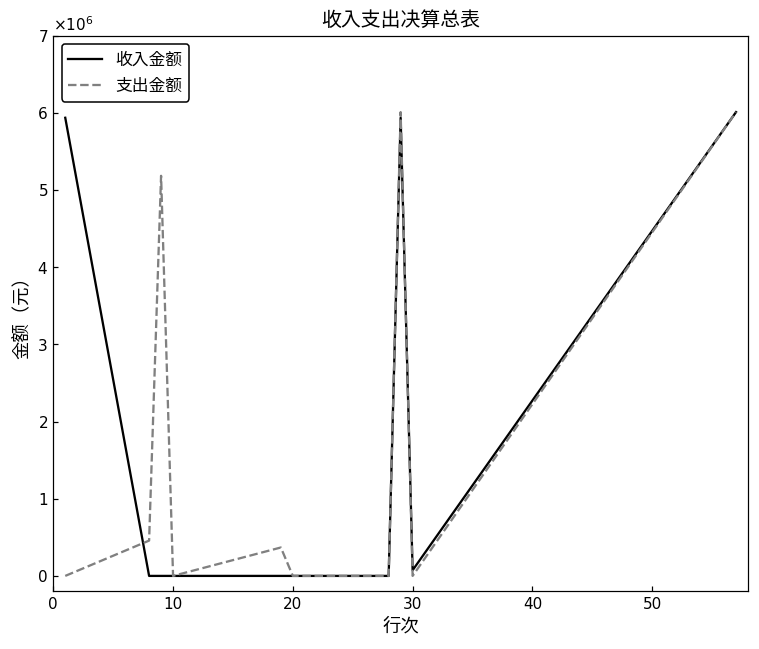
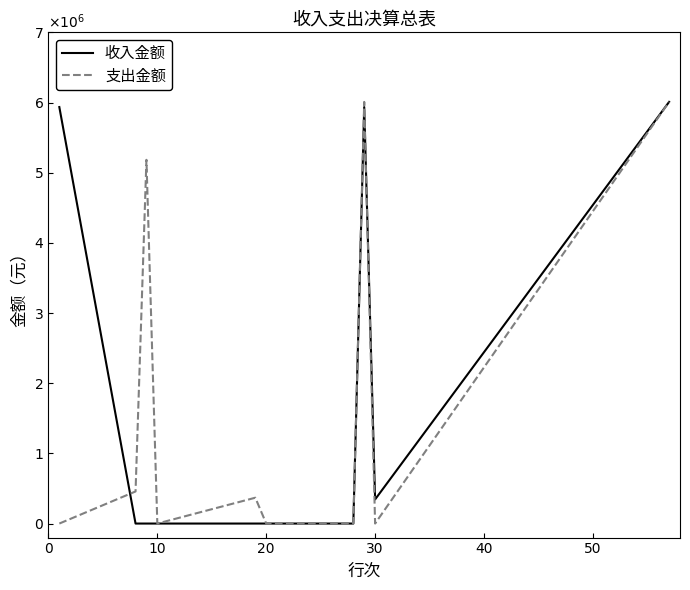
  {
    "收入金额": {
-     "30": 100000
+     "30": 300000
    },
    "支出金额": {
      "30": 0
    }
  }
